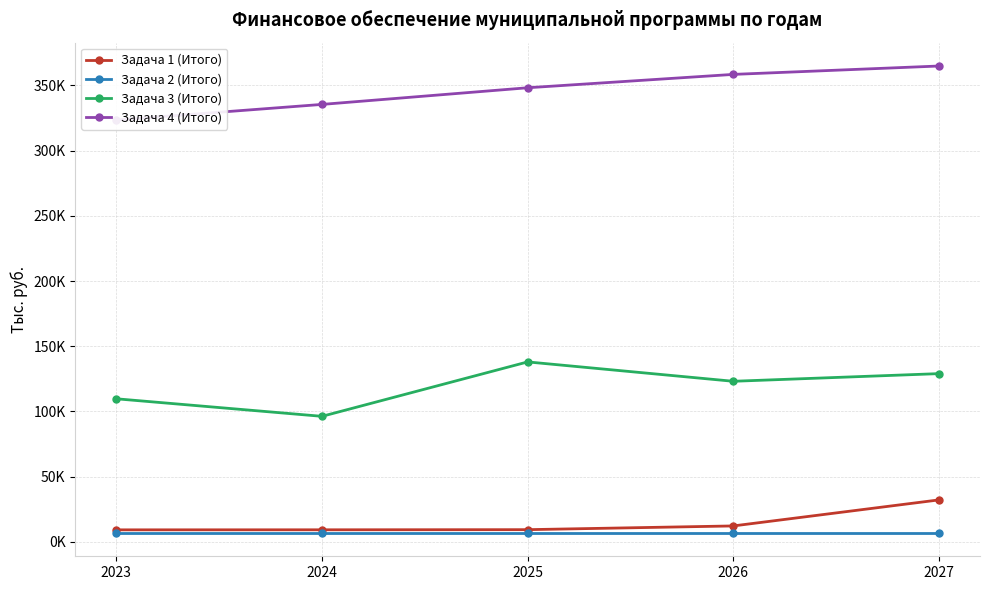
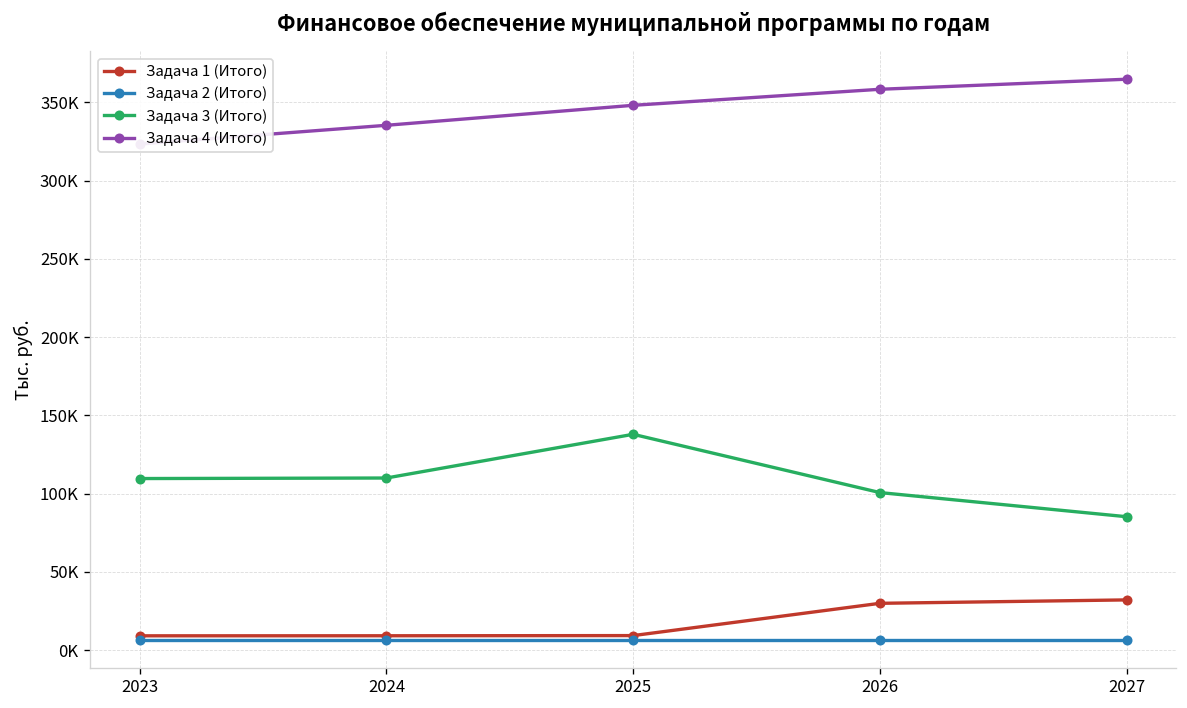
  {
    "Задача 1 (Итого)": {
      "2023": 9000,
      "2024": 9000,
      "2025": 9000,
-     "2026": 12000,
+     "2026": 30000,
      "2027": 32000
    },
    "Задача 2 (Итого)": {
      "2023": 7000,
      "2024": 7000,
      "2025": 7000,
      "2026": 7000,
      "2027": 7000
    },
    "Задача 3 (Итого)": {
      "2023": 110000,
-     "2024": 96000,
+     "2024": 110000,
      "2025": 138000,
-     "2026": 123000,
-     "2027": 129000
+     "2026": 101000,
+     "2027": 85000
    },
    "Задача 4 (Итого)": {
      "2024": 335000,
      "2025": 348000,
      "2026": 358000,
      "2027": 365000
    }
  }
